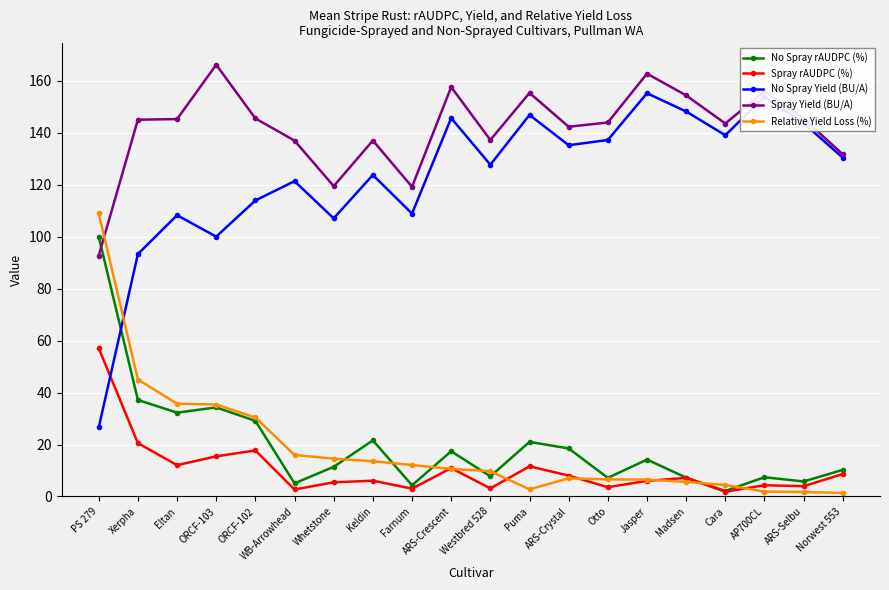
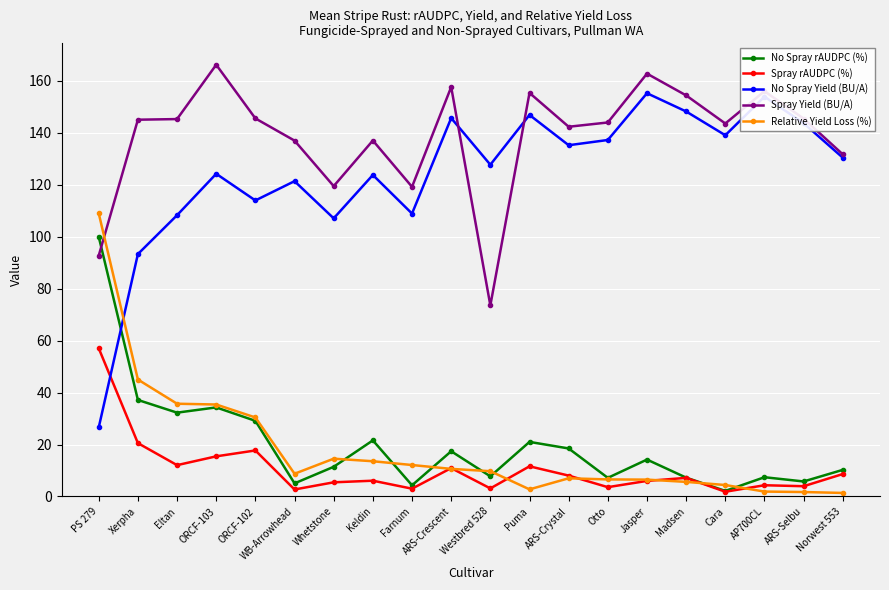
  {
    "No Spray rAUDPC (%)": {
      "PS 279": 100,
      "Xerpha": 37,
      "Eltan": 32,
      "ORCF-103": 34,
      "ORCF-102": 29,
      "WB-Arrowhead": 5,
      "Whetstone": 11,
      "Keldin": 22,
      "Farnum": 4,
      "ARS-Crescent": 17,
      "Westbred 528": 8,
      "Puma": 21,
      "ARS-Crystal": 18,
      "Jasper": 14,
      "AP700CL": 7,
      "ARS-Selbu": 6,
      "Norwest 553": 10
    },
    "Spray rAUDPC (%)": {
      "PS 279": 57,
      "Xerpha": 21,
      "Eltan": 12,
      "ORCF-103": 15,
      "ORCF-102": 18,
      "WB-Arrowhead": 3,
      "Whetstone": 5,
      "Keldin": 6,
      "Farnum": 3,
      "Westbred 528": 3,
      "Puma": 12,
      "ARS-Crystal": 8,
      "Otto": 4,
      "AP700CL": 4,
      "ARS-Selbu": 4,
      "Norwest 553": 9
    },
    "No Spray Yield (BU/A)": {
      "PS 279": 27,
      "Xerpha": 93,
      "Eltan": 108,
-     "ORCF-103": 100,
+     "ORCF-103": 124,
      "ORCF-102": 114,
      "WB-Arrowhead": 121,
      "Whetstone": 107,
      "Keldin": 124,
      "Farnum": 109,
      "ARS-Crescent": 146,
      "Westbred 528": 128,
      "Puma": 147,
      "ARS-Crystal": 135,
      "Otto": 137,
      "Jasper": 155,
      "Madsen": 148,
      "Cara": 139,
      "Norwest 553": 130
    },
    "Spray Yield (BU/A)": {
      "PS 279": 93,
      "Xerpha": 145,
      "Eltan": 145,
      "ORCF-103": 166,
      "ORCF-102": 146,
      "WB-Arrowhead": 137,
      "Whetstone": 119,
      "Keldin": 137,
      "Farnum": 119,
      "ARS-Crescent": 158,
-     "Westbred 528": 137,
+     "Westbred 528": 74,
      "Puma": 155,
      "ARS-Crystal": 142,
      "Otto": 144,
      "Jasper": 163,
      "Madsen": 154,
      "Cara": 144,
      "Norwest 553": 132
    },
    "Relative Yield Loss (%)": {
      "PS 279": 109,
      "Xerpha": 45,
      "Eltan": 36,
      "ORCF-103": 35,
      "ORCF-102": 30,
-     "WB-Arrowhead": 16,
+     "WB-Arrowhead": 9,
      "Whetstone": 15,
      "Keldin": 14,
      "Farnum": 12,
      "Westbred 528": 10,
      "Puma": 3,
      "ARS-Crystal": 7,
      "Madsen": 6,
      "Cara": 4,
      "AP700CL": 2,
      "ARS-Selbu": 2,
      "Norwest 553": 1
    }
  }
